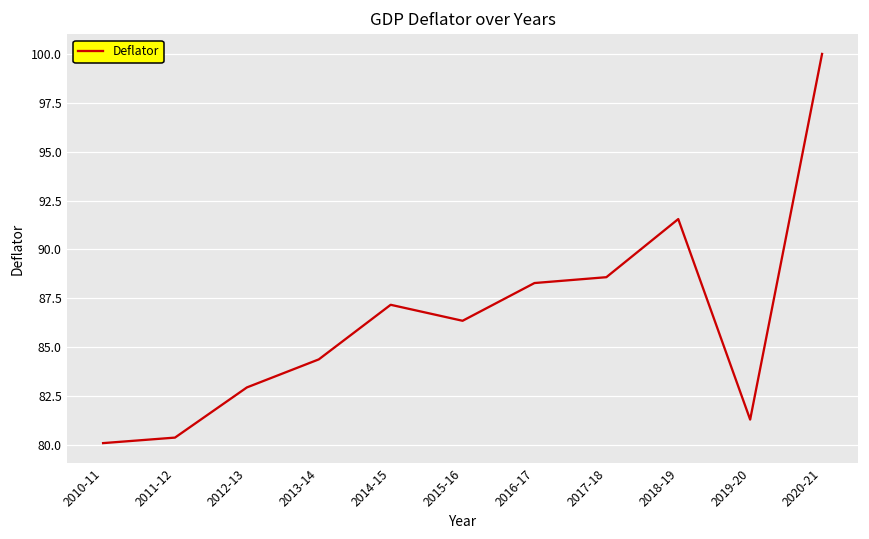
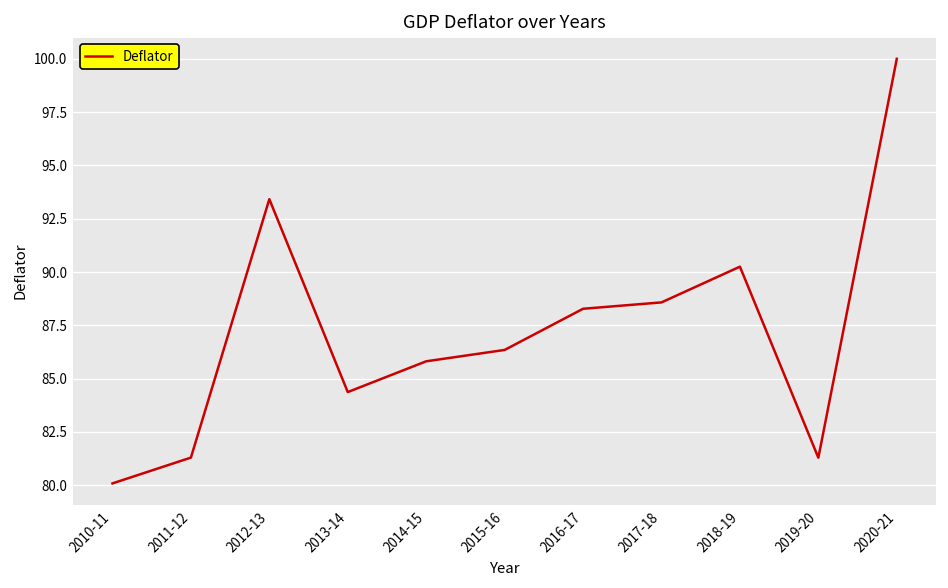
  {
    "2010-11": 80.1,
-   "2011-12": 80.4,
-   "2012-13": 82.9,
+   "2011-12": 81.3,
+   "2012-13": 93.4,
    "2013-14": 84.4,
-   "2014-15": 87.2,
+   "2014-15": 85.8,
    "2015-16": 86.3,
    "2016-17": 88.3,
    "2017-18": 88.6,
-   "2018-19": 91.6,
+   "2018-19": 90.3,
    "2019-20": 81.3,
    "2020-21": 100.0
  }
